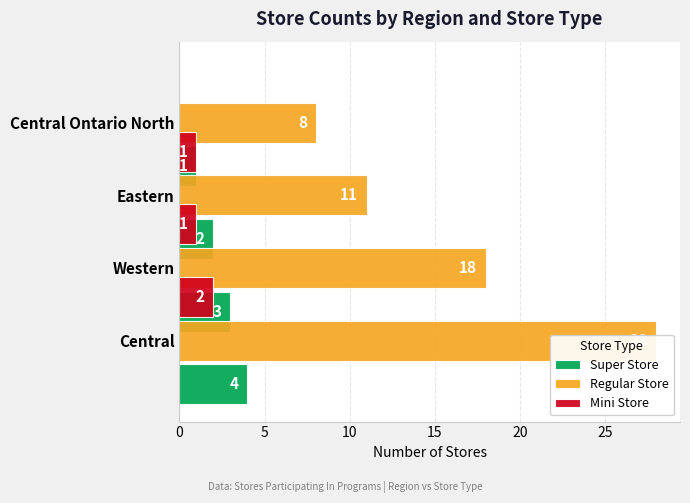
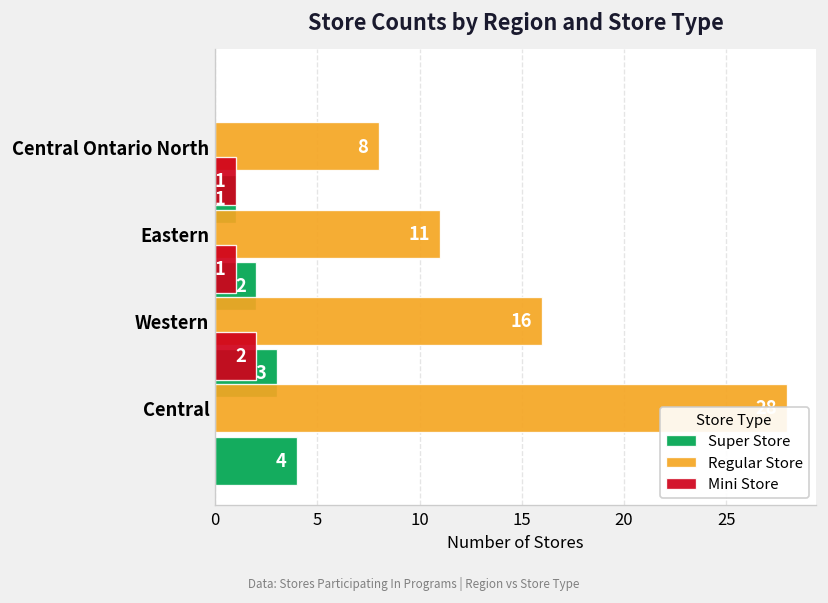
  {
    "Regular Store": {
      "Central Ontario North": 8,
      "Eastern": 11,
-     "Western": 18
+     "Western": 16
    }
  }
